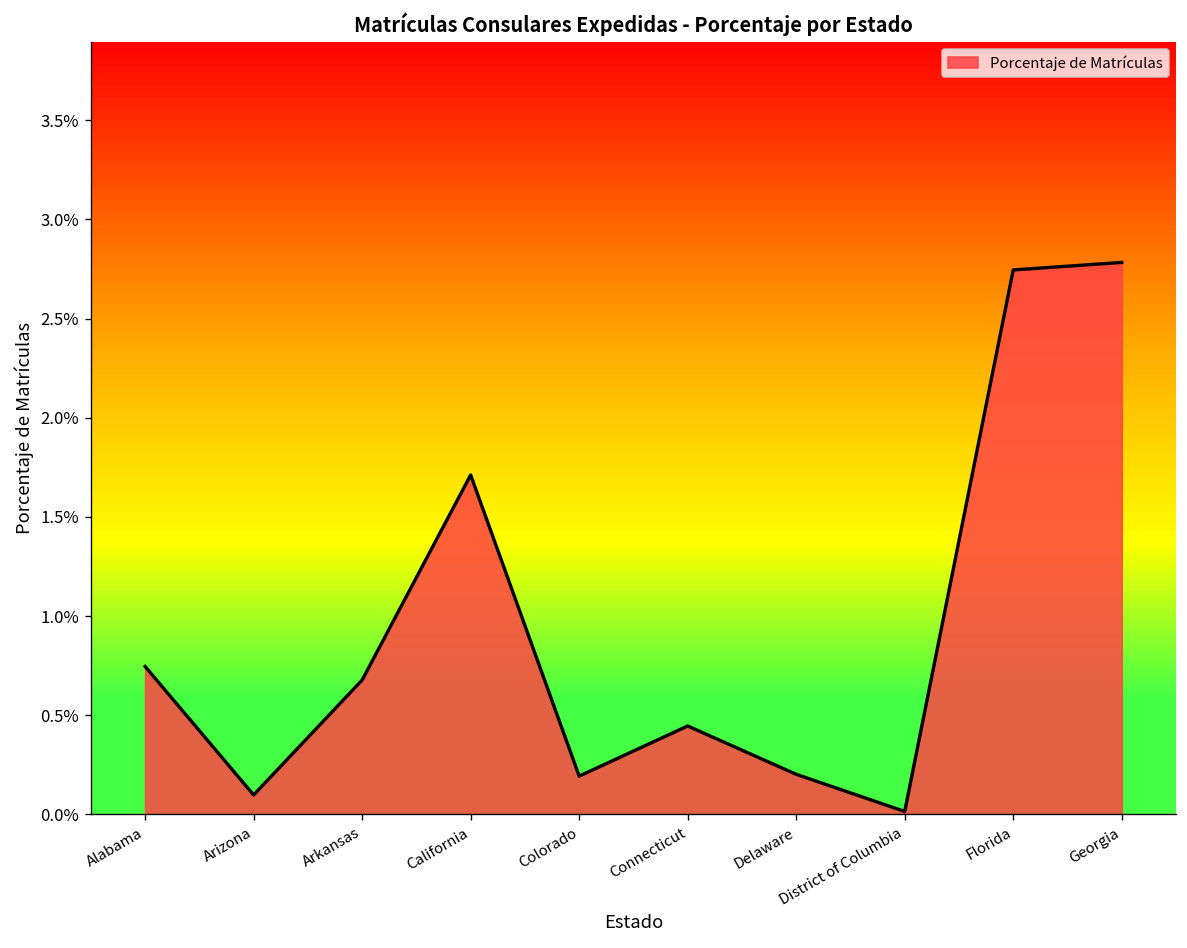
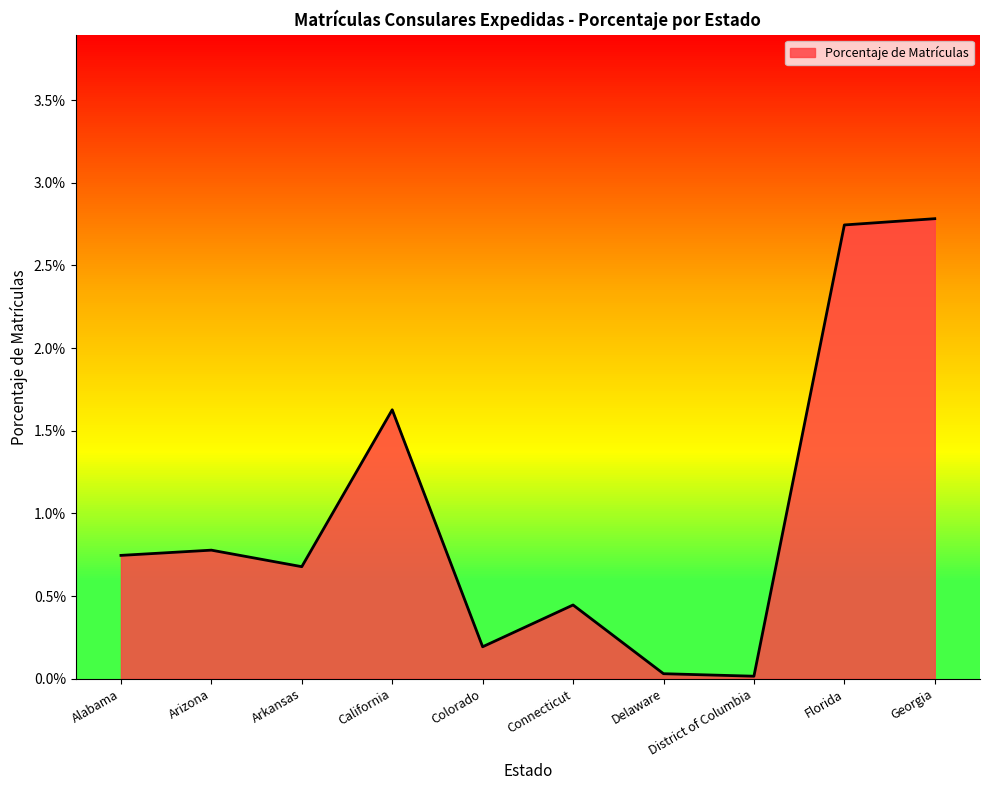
  {
    "Porcentaje de Matrículas": {
      "Alabama": "0.75%",
-     "Arizona": "0.10%",
+     "Arizona": "0.78%",
      "Arkansas": "0.68%",
-     "California": "1.71%",
+     "California": "1.63%",
      "Colorado": "0.19%",
      "Connecticut": "0.45%",
-     "Delaware": "0.20%",
+     "Delaware": "0.03%",
      "District of Columbia": "0.02%",
      "Florida": "2.74%",
      "Georgia": "2.78%"
    }
  }
